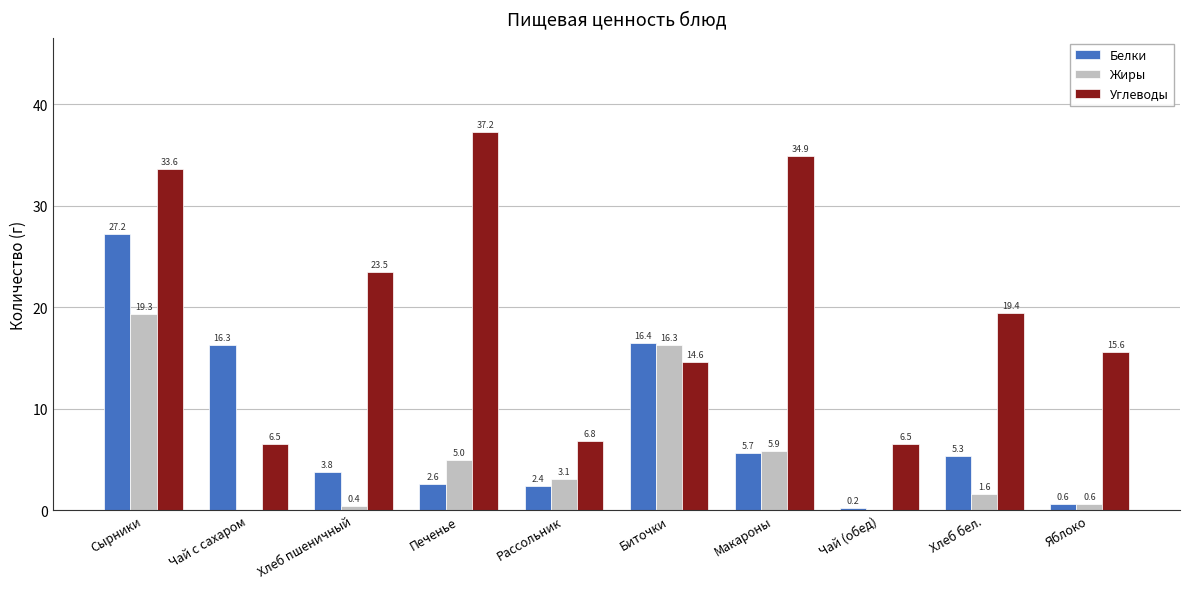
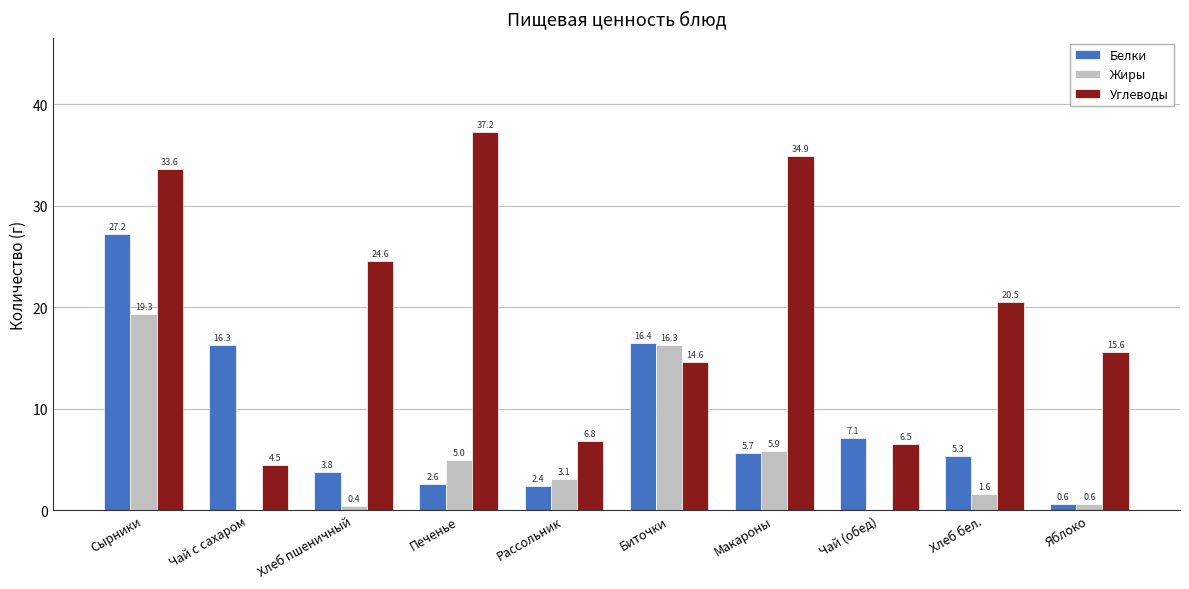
  {
    "Белки": {
      "Сырники": 27.2,
      "Чай с сахаром": 16.3,
      "Хлеб пшеничный": 3.8,
      "Печенье": 2.6,
      "Рассольник": 2.4,
      "Биточки": 16.4,
      "Макароны": 5.7,
-     "Чай (обед)": 0.2,
+     "Чай (обед)": 7.1,
      "Хлеб бел.": 5.3,
      "Яблоко": 0.6
    },
    "Жиры": {
      "Сырники": 19.3,
      "Хлеб пшеничный": 0.4,
      "Печенье": 5.0,
      "Рассольник": 3.1,
      "Биточки": 16.3,
      "Макароны": 5.9,
      "Хлеб бел.": 1.6,
      "Яблоко": 0.6
    },
    "Углеводы": {
      "Сырники": 33.6,
-     "Чай с сахаром": 6.5,
-     "Хлеб пшеничный": 23.5,
+     "Чай с сахаром": 4.5,
+     "Хлеб пшеничный": 24.6,
      "Печенье": 37.2,
      "Рассольник": 6.8,
      "Биточки": 14.6,
      "Макароны": 34.9,
      "Чай (обед)": 6.5,
-     "Хлеб бел.": 19.4,
+     "Хлеб бел.": 20.5,
      "Яблоко": 15.6
    }
  }
